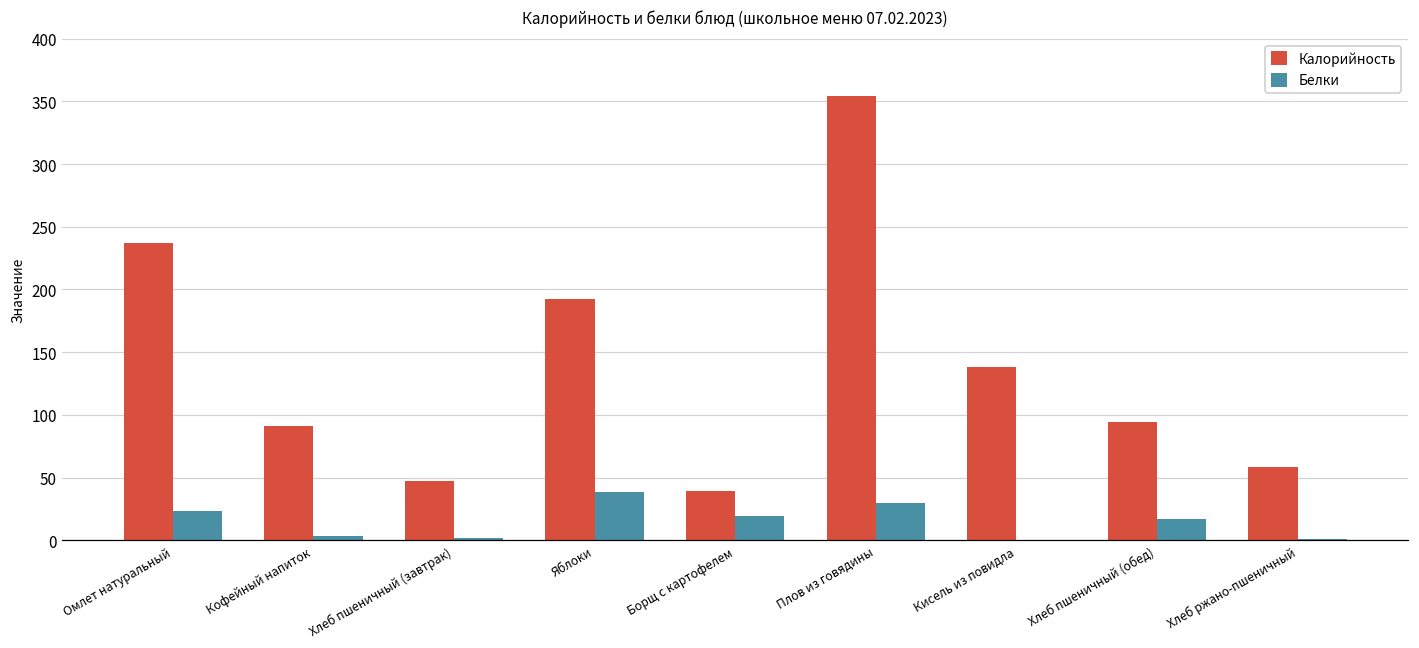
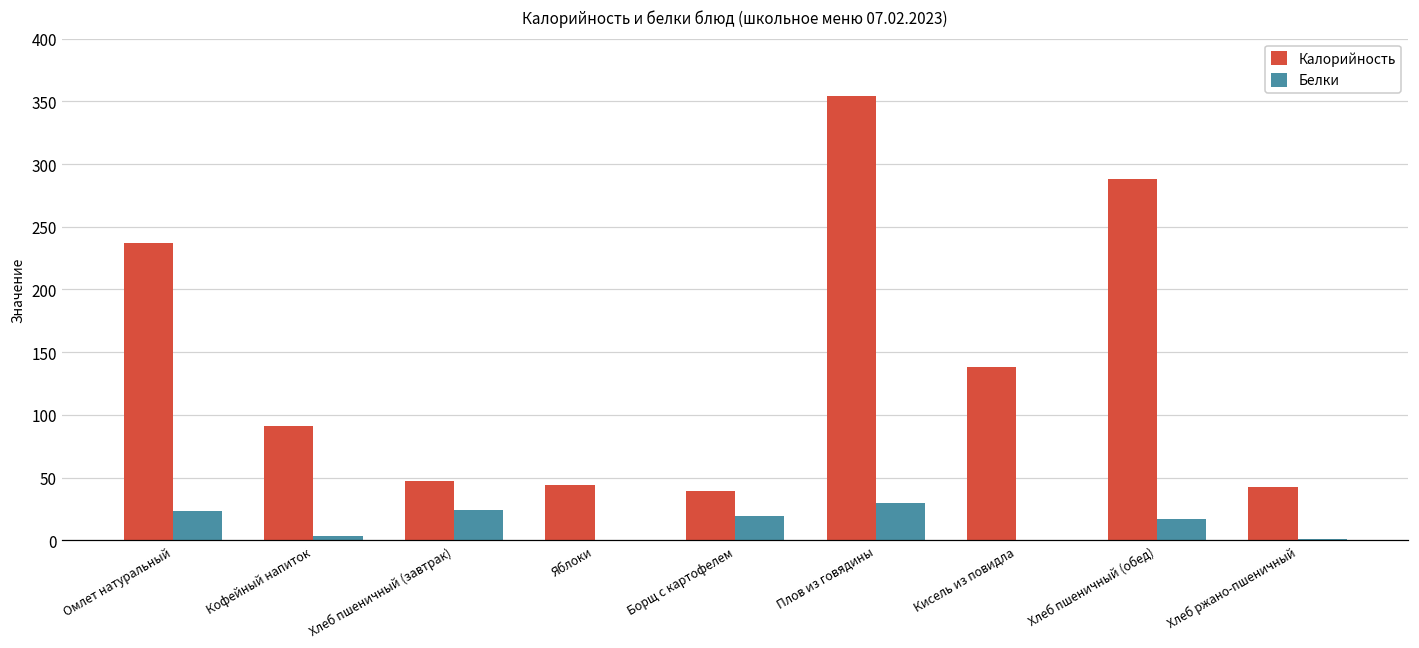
  {
    "Калорийность": {
      "Омлет натуральный": 237,
      "Кофейный напиток": 91,
      "Хлеб пшеничный (завтрак)": 47,
-     "Яблоки": 192,
+     "Яблоки": 44,
      "Борщ с картофелем": 39,
      "Плов из говядины": 354,
      "Кисель из повидла": 138,
-     "Хлеб пшеничный (обед)": 94,
-     "Хлеб ржано-пшеничный": 58
+     "Хлеб пшеничный (обед)": 288,
+     "Хлеб ржано-пшеничный": 42
    },
    "Белки": {
      "Омлет натуральный": 23,
      "Кофейный напиток": 4,
-     "Хлеб пшеничный (завтрак)": 2,
-     "Яблоки": 39,
+     "Хлеб пшеничный (завтрак)": 24,
+     "Яблоки": 0,
      "Борщ с картофелем": 19,
      "Плов из говядины": 30,
      "Кисель из повидла": 0,
      "Хлеб пшеничный (обед)": 17
    }
  }
